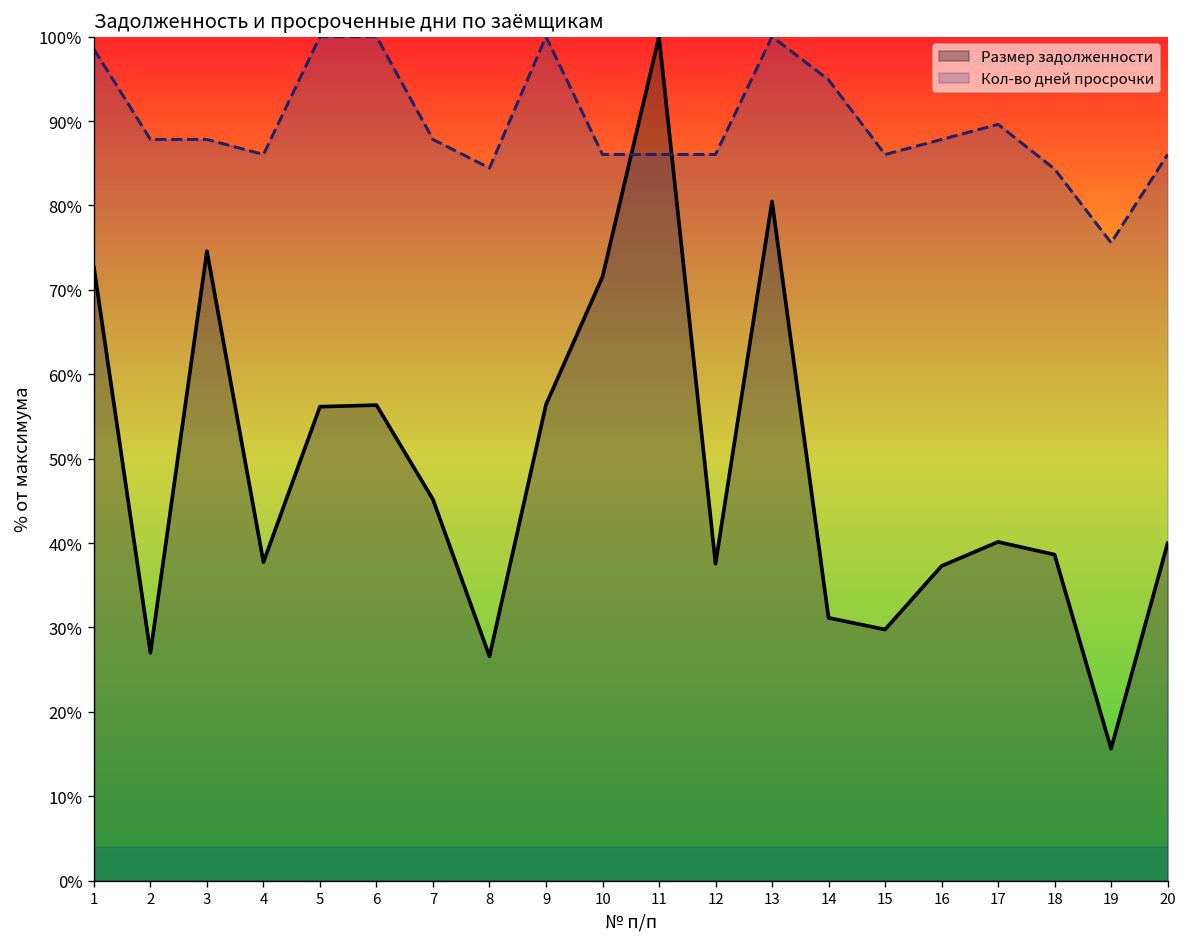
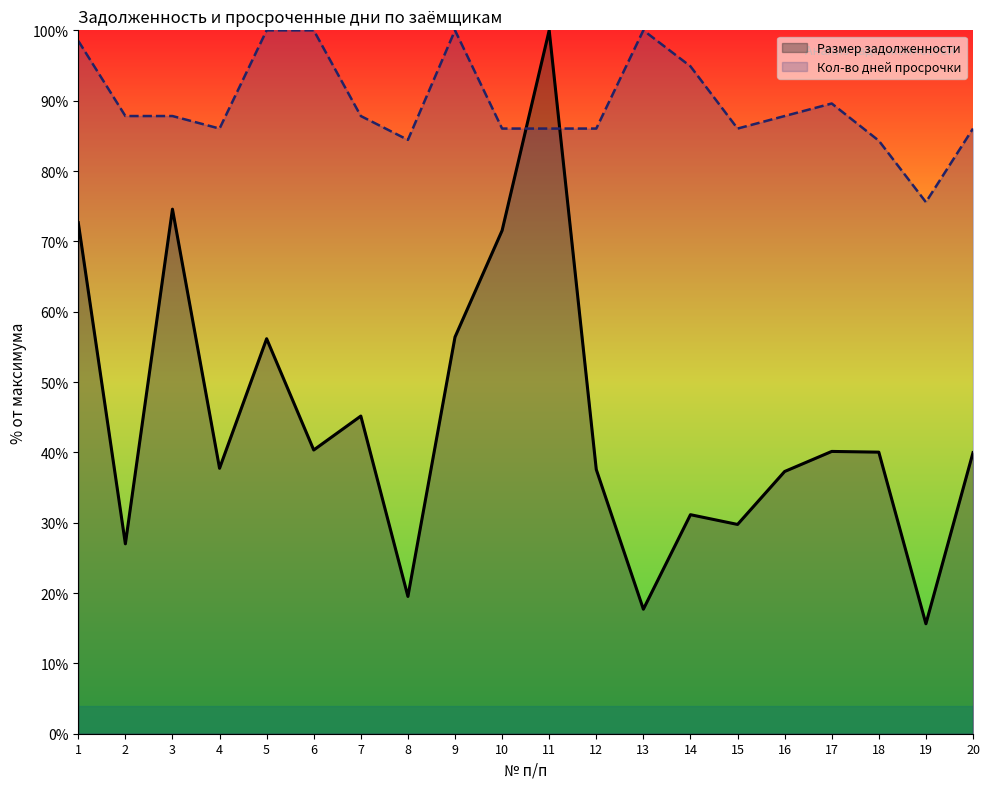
  {
    "Размер задолженности": {
      "1": "73%",
      "2": "27%",
      "3": "75%",
      "4": "38%",
      "5": "56%",
-     "6": "56%",
+     "6": "40%",
      "7": "45%",
-     "8": "27%",
+     "8": "20%",
      "9": "56%",
      "10": "72%",
      "11": "100%",
      "12": "38%",
-     "13": "80%",
+     "13": "18%",
      "14": "31%",
      "15": "30%",
      "16": "37%",
      "17": "40%",
-     "18": "39%",
+     "18": "40%",
      "19": "16%",
      "20": "40%"
    },
    "Кол-во дней просрочки": {
      "1": "99%",
      "2": "88%",
      "3": "88%",
      "4": "86%",
      "5": "100%",
      "6": "100%",
      "7": "88%",
      "8": "84%",
      "9": "100%",
      "10": "86%",
      "11": "86%",
      "12": "86%",
      "13": "100%",
      "14": "95%",
      "15": "86%",
      "16": "88%",
      "17": "90%",
      "18": "84%",
      "19": "76%",
      "20": "86%"
    }
  }
